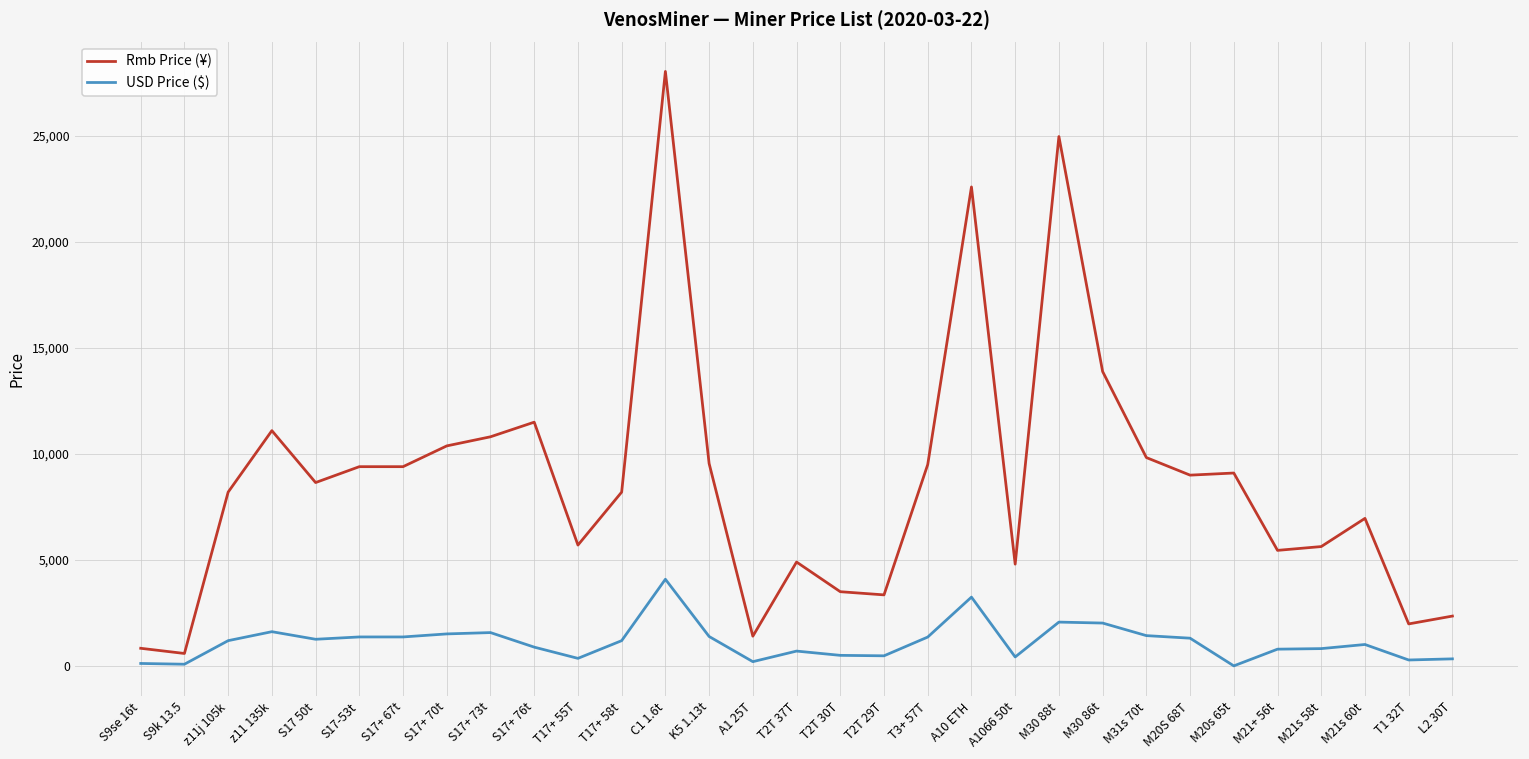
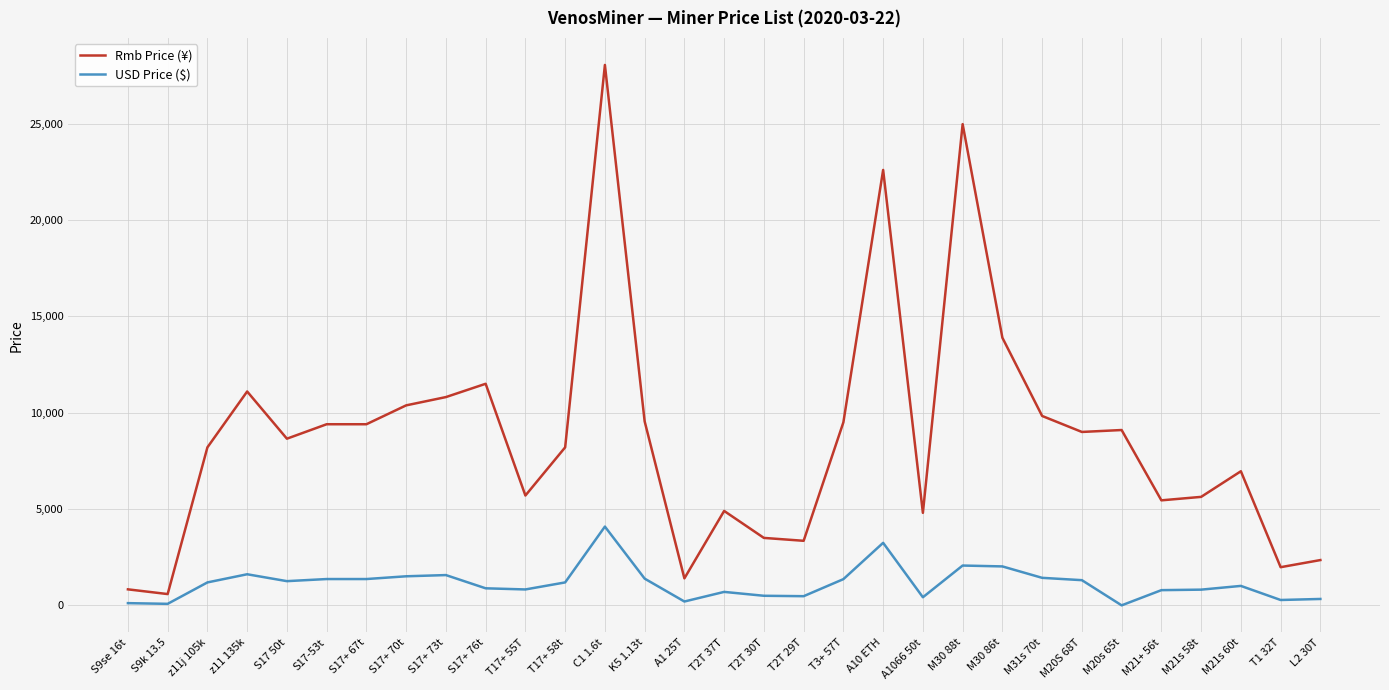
  {
    "Rmb Price (¥)": {
      "S9se 16t": "800",
      "S9k 13.5": "600",
      "z11j 105k": "8,200",
      "z11 135k": "11,100",
      "S17 50t": "8,700",
      "S17-53t": "9,400",
      "S17+ 67t": "9,400",
      "S17+ 70t": "10,400",
      "S17+ 73t": "10,800",
      "S17+ 76t": "11,500",
      "T17+ 55T": "5,700",
      "T17+ 58t": "8,200",
      "C1 1.6t": "28,100",
      "K5 1.13t": "9,600",
      "A1 25T": "1,400",
      "T2T 37T": "4,900",
      "T2T 30T": "3,500",
      "T2T 29T": "3,400",
      "T3+ 57T": "9,500",
      "A10 ETH": "22,600",
      "A1066 50t": "4,800",
      "M30 88t": "25,000",
      "M30 86t": "13,900",
      "M31s 70t": "9,800",
      "M20S 68T": "9,000",
      "M20s 65t": "9,100",
      "M21+ 56t": "5,500",
      "M21s 58t": "5,600",
      "M21s 60t": "7,000",
      "T1 32T": "2,000",
      "L2 30T": "2,400"
    },
    "USD Price ($)": {
      "S9se 16t": "100",
      "S9k 13.5": "100",
      "z11j 105k": "1,200",
      "z11 135k": "1,600",
      "S17 50t": "1,300",
      "S17-53t": "1,400",
      "S17+ 67t": "1,400",
      "S17+ 70t": "1,500",
      "S17+ 73t": "1,600",
      "S17+ 76t": "900",
-     "T17+ 55T": "400",
+     "T17+ 55T": "800",
      "T17+ 58t": "1,200",
      "C1 1.6t": "4,100",
      "K5 1.13t": "1,400",
      "A1 25T": "200",
      "T2T 37T": "700",
      "T2T 30T": "500",
      "T2T 29T": "500",
      "T3+ 57T": "1,400",
      "A10 ETH": "3,200",
      "A1066 50t": "400",
      "M30 88t": "2,100",
      "M30 86t": "2,000",
      "M31s 70t": "1,400",
      "M20S 68T": "1,300",
      "M20s 65t": "0",
      "M21+ 56t": "800",
      "M21s 58t": "800",
      "M21s 60t": "1,000",
      "T1 32T": "300",
      "L2 30T": "300"
    }
  }
